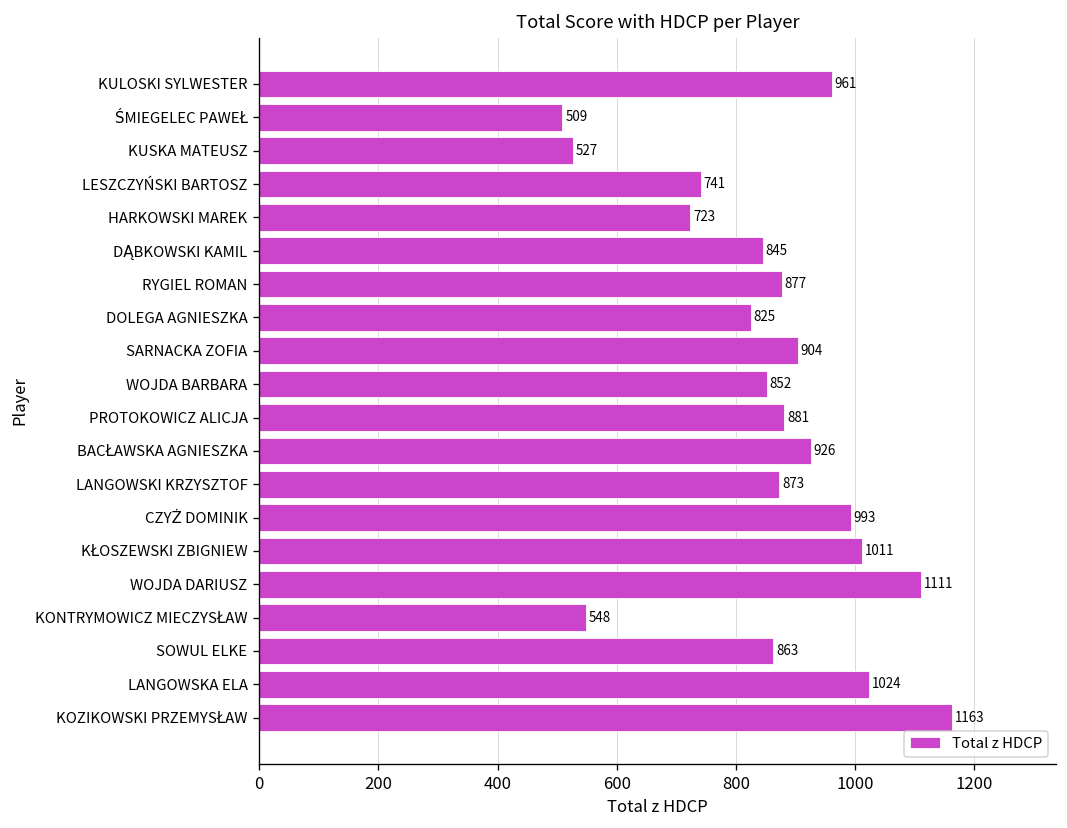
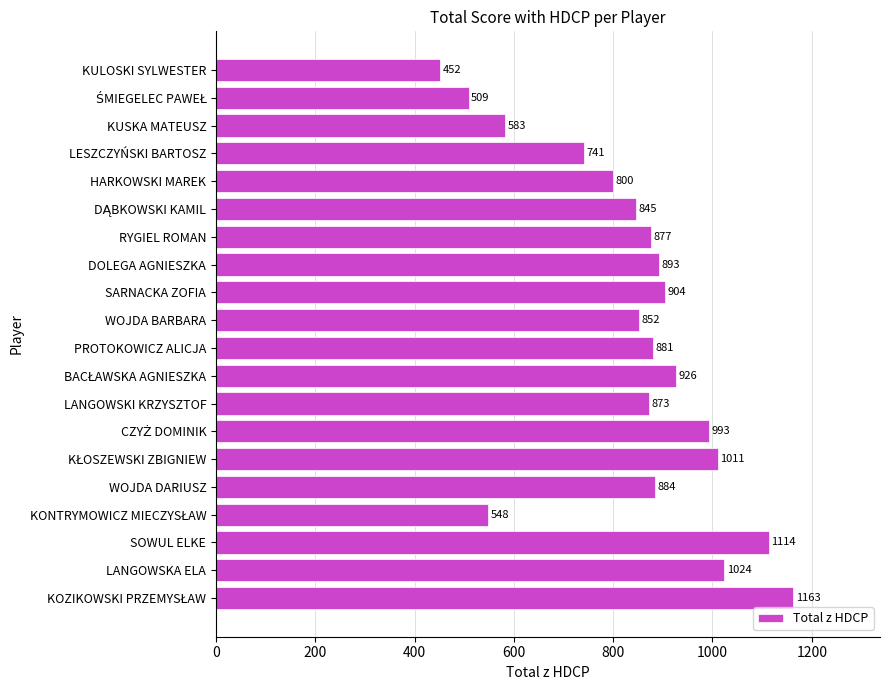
  {
-   "KULOSKI SYLWESTER": 961,
+   "KULOSKI SYLWESTER": 452,
    "ŚMIEGELEC PAWEŁ": 509,
-   "KUSKA MATEUSZ": 527,
+   "KUSKA MATEUSZ": 583,
    "LESZCZYŃSKI BARTOSZ": 741,
-   "HARKOWSKI MAREK": 723,
+   "HARKOWSKI MAREK": 800,
    "DĄBKOWSKI KAMIL": 845,
    "RYGIEL ROMAN": 877,
-   "DOLEGA AGNIESZKA": 825,
+   "DOLEGA AGNIESZKA": 893,
    "SARNACKA ZOFIA": 904,
    "WOJDA BARBARA": 852,
    "PROTOKOWICZ ALICJA": 881,
    "BACŁAWSKA AGNIESZKA": 926,
    "LANGOWSKI KRZYSZTOF": 873,
    "CZYŻ DOMINIK": 993,
    "KŁOSZEWSKI ZBIGNIEW": 1011,
-   "WOJDA DARIUSZ": 1111,
+   "WOJDA DARIUSZ": 884,
    "KONTRYMOWICZ MIECZYSŁAW": 548,
-   "SOWUL ELKE": 863,
+   "SOWUL ELKE": 1114,
    "LANGOWSKA ELA": 1024,
    "KOZIKOWSKI PRZEMYSŁAW": 1163
  }
